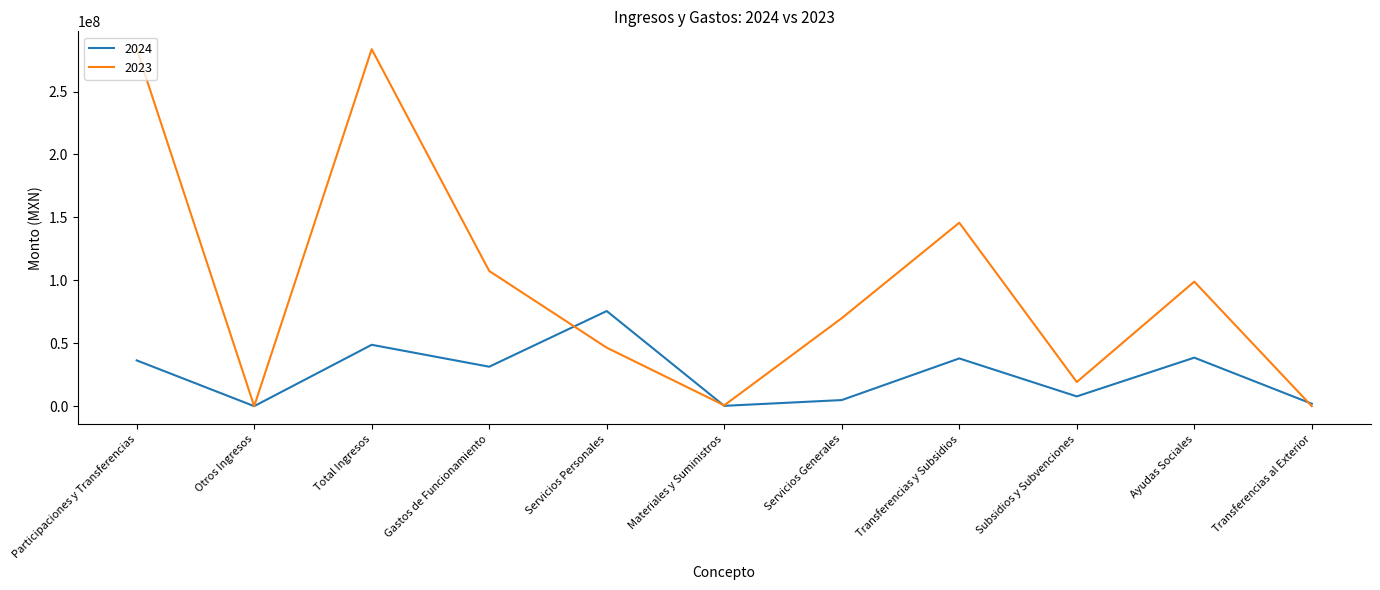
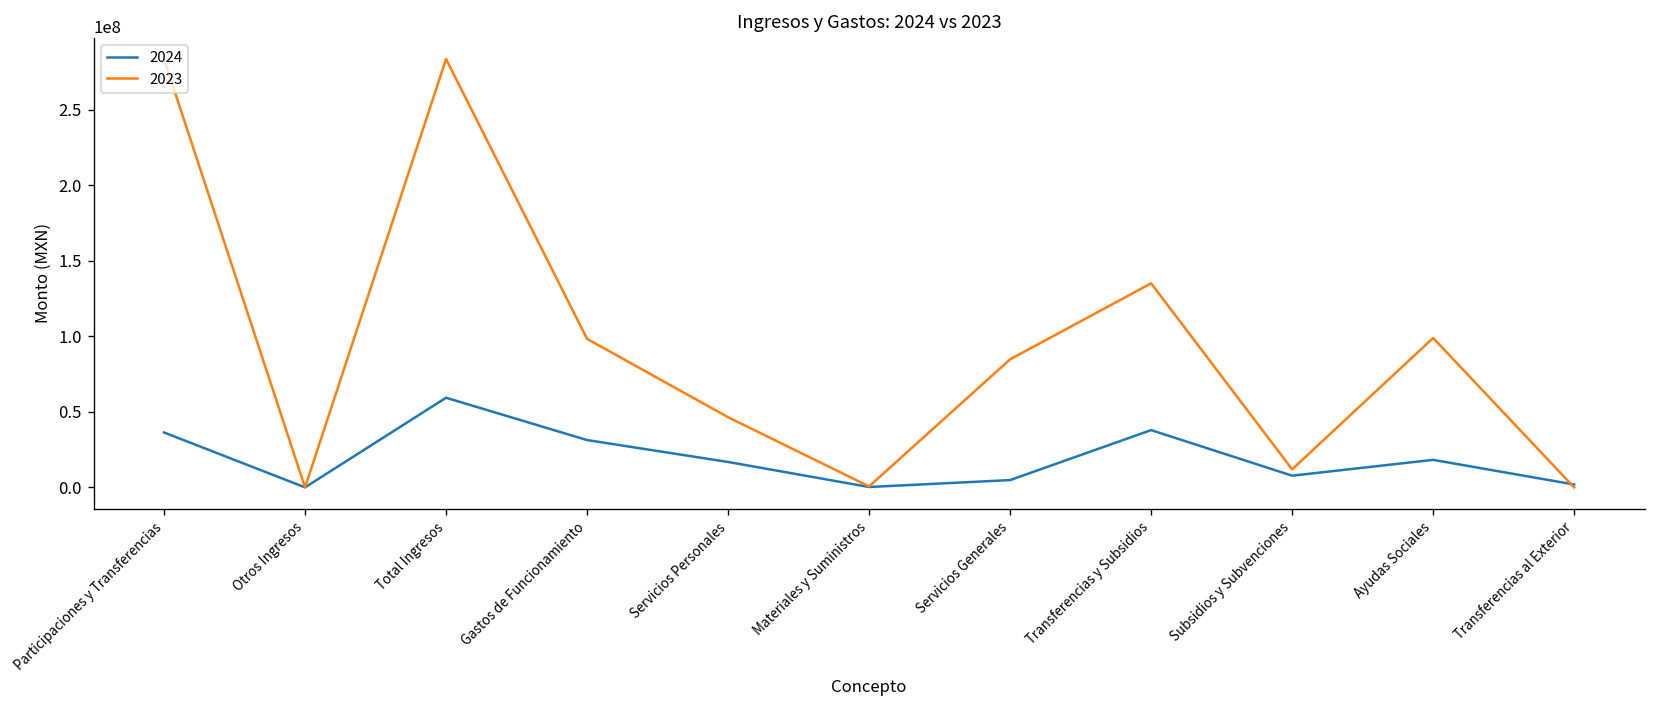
  {
    "2024": {
      "Participaciones y Transferencias": 36000000,
-     "Total Ingresos": 49000000,
+     "Total Ingresos": 59000000,
      "Gastos de Funcionamiento": 31000000,
-     "Servicios Personales": 76000000,
+     "Servicios Personales": 17000000,
      "Servicios Generales": 5000000,
      "Transferencias y Subsidios": 38000000,
      "Subsidios y Subvenciones": 8000000,
-     "Ayudas Sociales": 39000000
+     "Ayudas Sociales": 18000000
    },
    "2023": {
      "Total Ingresos": 284000000,
-     "Gastos de Funcionamiento": 107000000,
+     "Gastos de Funcionamiento": 98000000,
      "Servicios Personales": 46000000,
-     "Servicios Generales": 70000000,
-     "Transferencias y Subsidios": 146000000,
-     "Subsidios y Subvenciones": 19000000,
+     "Servicios Generales": 85000000,
+     "Transferencias y Subsidios": 135000000,
+     "Subsidios y Subvenciones": 12000000,
      "Ayudas Sociales": 99000000
    }
  }
